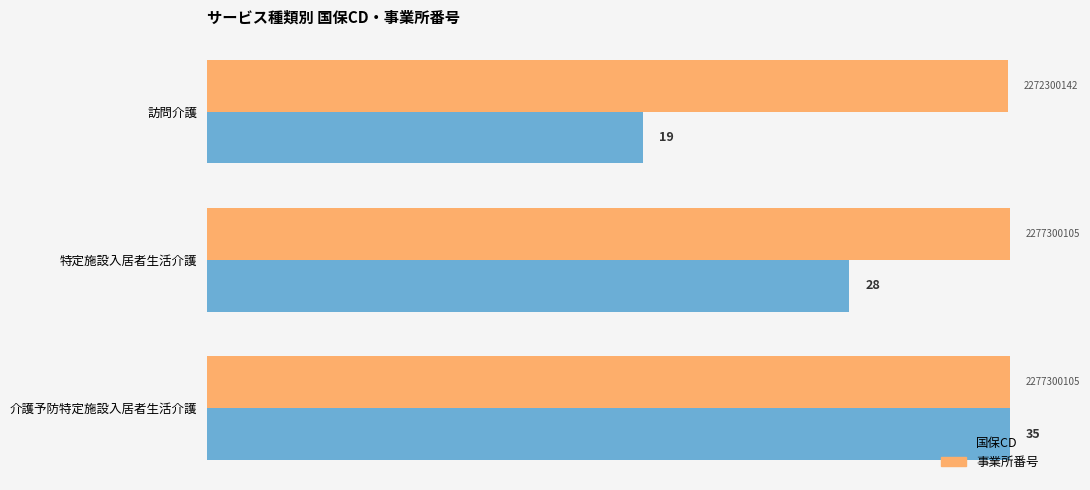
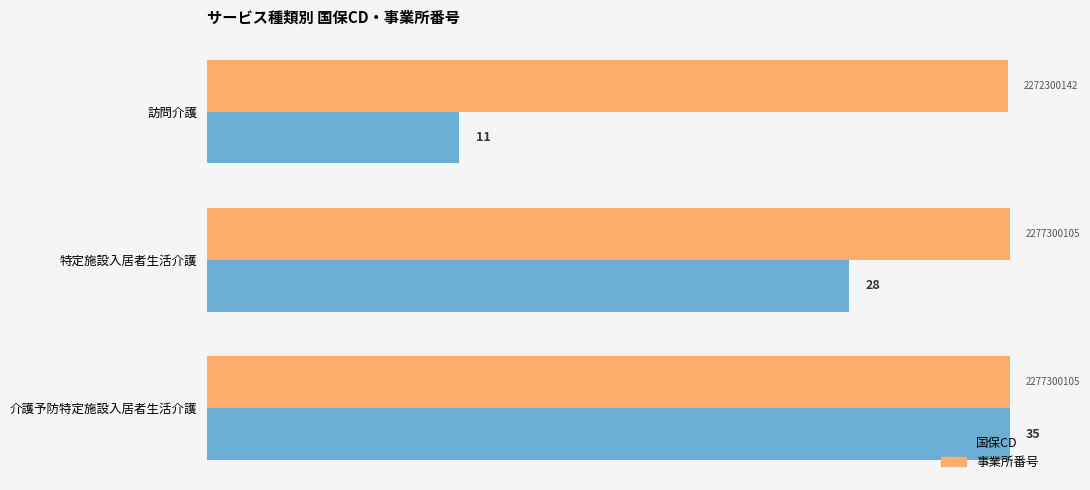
  {
    "国保CD": {
-     "訪問介護": 19,
+     "訪問介護": 11,
      "特定施設入居者生活介護": 28,
      "介護予防特定施設入居者生活介護": 35
    }
  }
